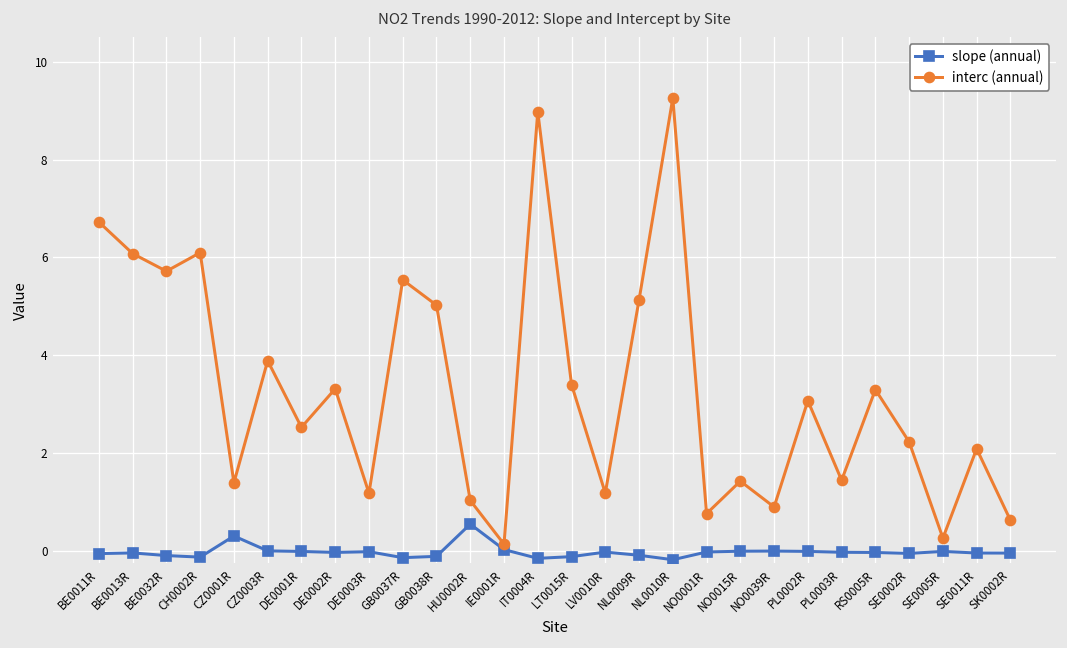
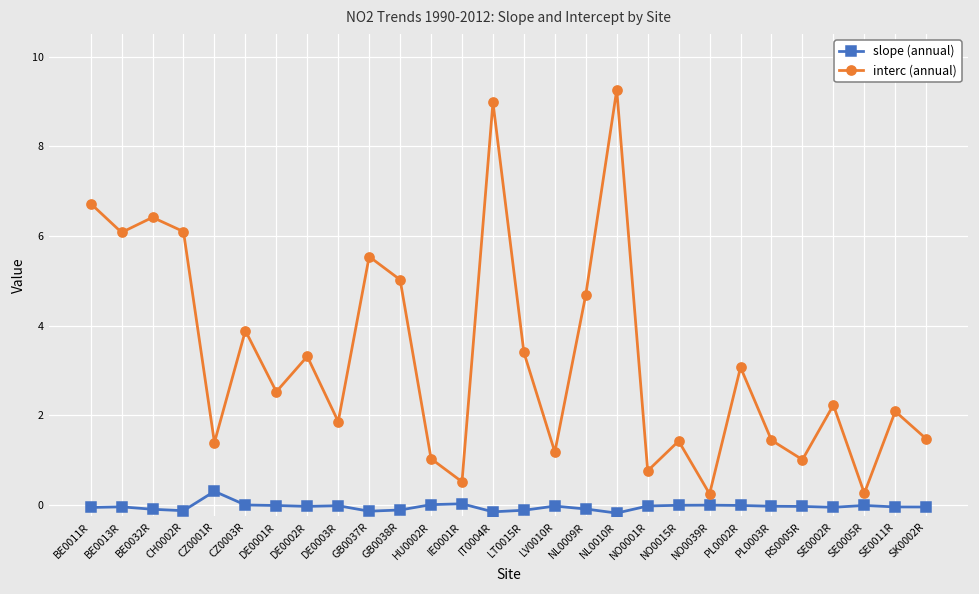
  {
    "slope (annual)": {
      "BE0011R": -0.1,
      "BE0013R": 0.0,
      "BE0032R": -0.1,
      "CH0002R": -0.1,
      "CZ0001R": 0.3,
      "CZ0003R": 0.0,
      "DE0001R": 0.0,
      "DE0002R": 0.0,
      "DE0003R": 0.0,
      "GB0037R": -0.1,
      "GB0038R": -0.1,
-     "HU0002R": 0.6,
+     "HU0002R": 0.0,
      "IE0001R": 0.0,
      "IT0004R": -0.2,
      "LT0015R": -0.1,
      "LV0010R": 0.0,
      "NL0009R": -0.1,
      "NL0010R": -0.2,
      "NO0001R": 0.0,
      "NO0015R": 0.0,
      "NO0039R": 0.0,
      "PL0002R": 0.0,
      "PL0003R": 0.0,
      "RS0005R": 0.0,
      "SE0002R": 0.0,
      "SE0005R": 0.0,
      "SE0011R": 0.0,
      "SK0002R": 0.0
    },
    "interc (annual)": {
      "BE0011R": 6.7,
      "BE0013R": 6.1,
-     "BE0032R": 5.7,
+     "BE0032R": 6.4,
      "CH0002R": 6.1,
      "CZ0001R": 1.4,
      "CZ0003R": 3.9,
      "DE0001R": 2.5,
      "DE0002R": 3.3,
-     "DE0003R": 1.2,
+     "DE0003R": 1.9,
      "GB0037R": 5.5,
      "GB0038R": 5.0,
      "HU0002R": 1.0,
-     "IE0001R": 0.1,
+     "IE0001R": 0.5,
      "IT0004R": 9.0,
      "LT0015R": 3.4,
      "LV0010R": 1.2,
-     "NL0009R": 5.1,
+     "NL0009R": 4.7,
      "NL0010R": 9.3,
      "NO0001R": 0.8,
      "NO0015R": 1.4,
-     "NO0039R": 0.9,
+     "NO0039R": 0.3,
      "PL0002R": 3.1,
      "PL0003R": 1.4,
-     "RS0005R": 3.3,
+     "RS0005R": 1.0,
      "SE0002R": 2.2,
      "SE0005R": 0.3,
      "SE0011R": 2.1,
-     "SK0002R": 0.6
+     "SK0002R": 1.5
    }
  }
